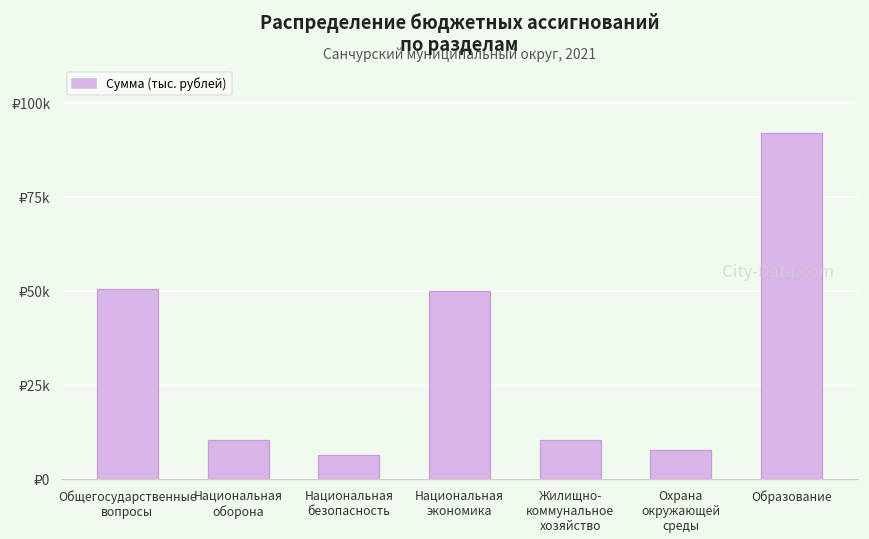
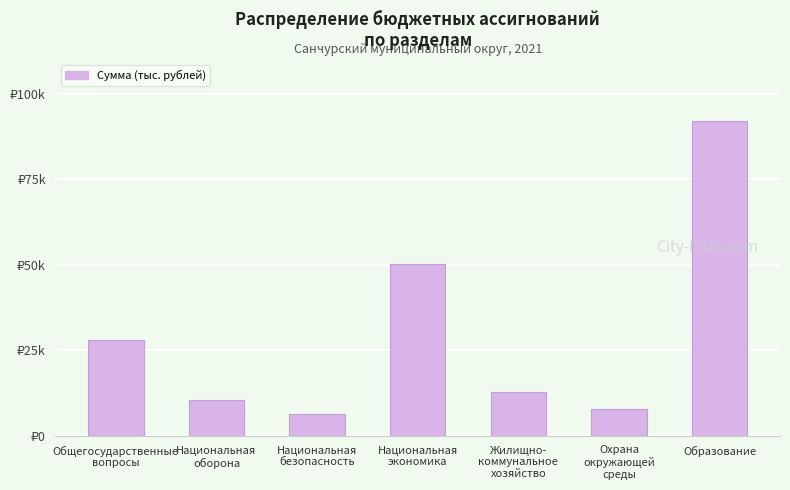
  {
-   "Общегосударственные вопросы": "₽51000",
+   "Общегосударственные вопросы": "₽28000",
    "Национальная оборона": "₽10000",
    "Национальная безопасность": "₽6000",
    "Национальная экономика": "₽50000",
-   "Жилищно- коммунальное хозяйство": "₽10000",
+   "Жилищно- коммунальное хозяйство": "₽13000",
    "Охрана окружающей среды": "₽8000",
    "Образование": "₽92000"
  }
